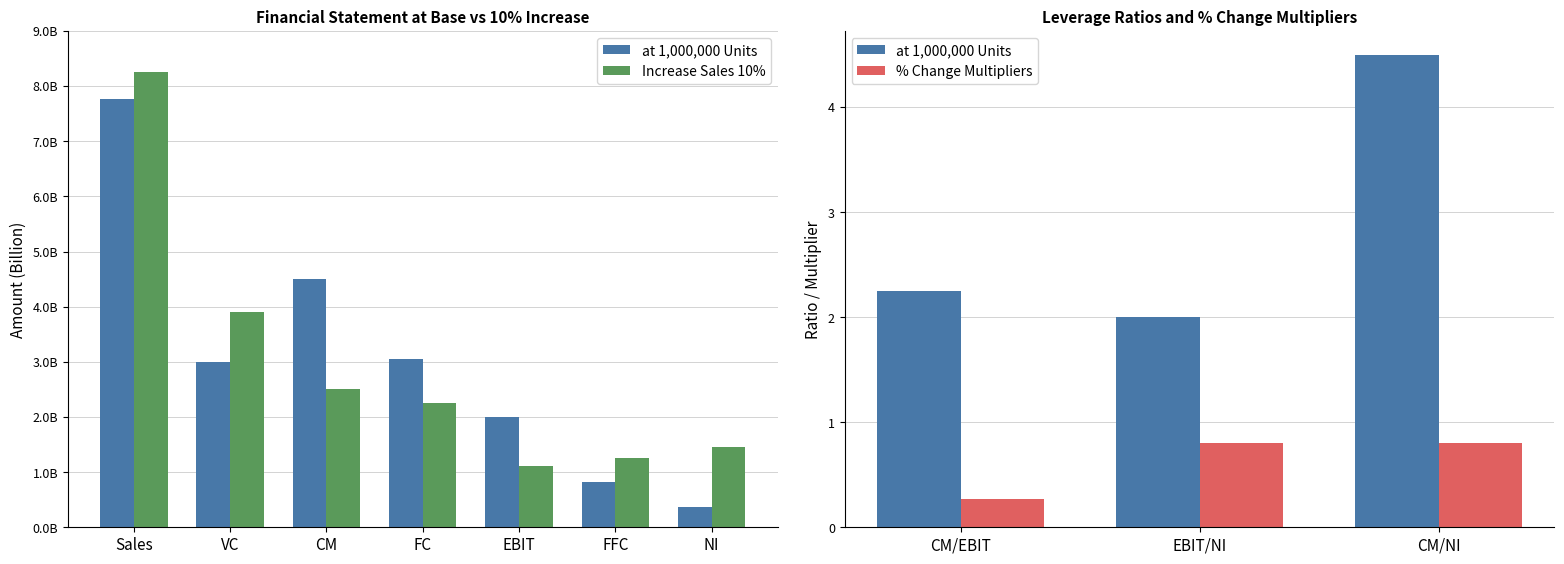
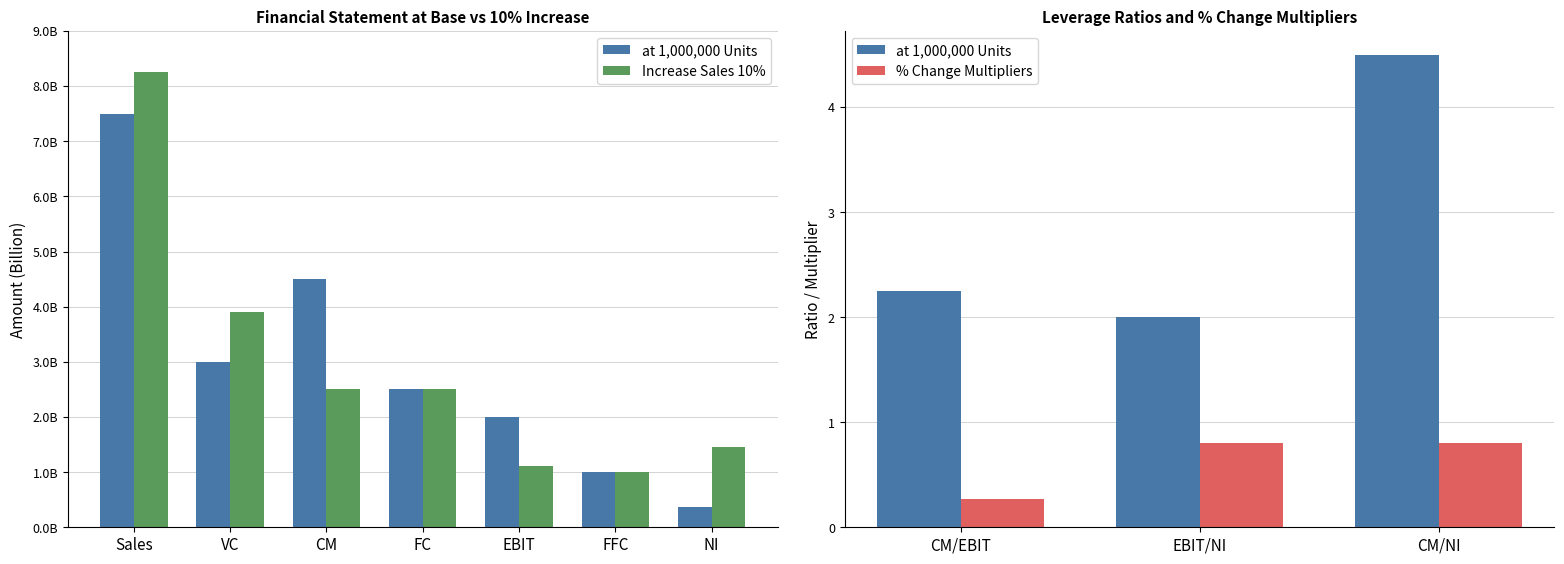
  {
    "Financial Statement at Base vs 10% Increase": {
      "at 1,000,000 Units": {
-       "Sales": 7800000000,
+       "Sales": 7500000000,
        "VC": 3000000000,
        "CM": 4500000000,
-       "FC": 3000000000,
+       "FC": 2500000000,
        "EBIT": 2000000000,
-       "FFC": 800000000,
+       "FFC": 1000000000,
        "NI": 400000000
      },
      "Increase Sales 10%": {
        "Sales": 8300000000,
        "VC": 3900000000,
        "CM": 2500000000,
-       "FC": 2300000000,
+       "FC": 2500000000,
        "EBIT": 1100000000,
-       "FFC": 1300000000,
+       "FFC": 1000000000,
        "NI": 1500000000
      }
    },
    "Leverage Ratios and % Change Multipliers": {
      "at 1,000,000 Units": {
        "CM/EBIT": 2.25,
        "EBIT/NI": 2.00,
        "CM/NI": 4.50
      },
      "% Change Multipliers": {
        "CM/EBIT": 0.27,
        "EBIT/NI": 0.80,
        "CM/NI": 0.80
      }
    }
  }
